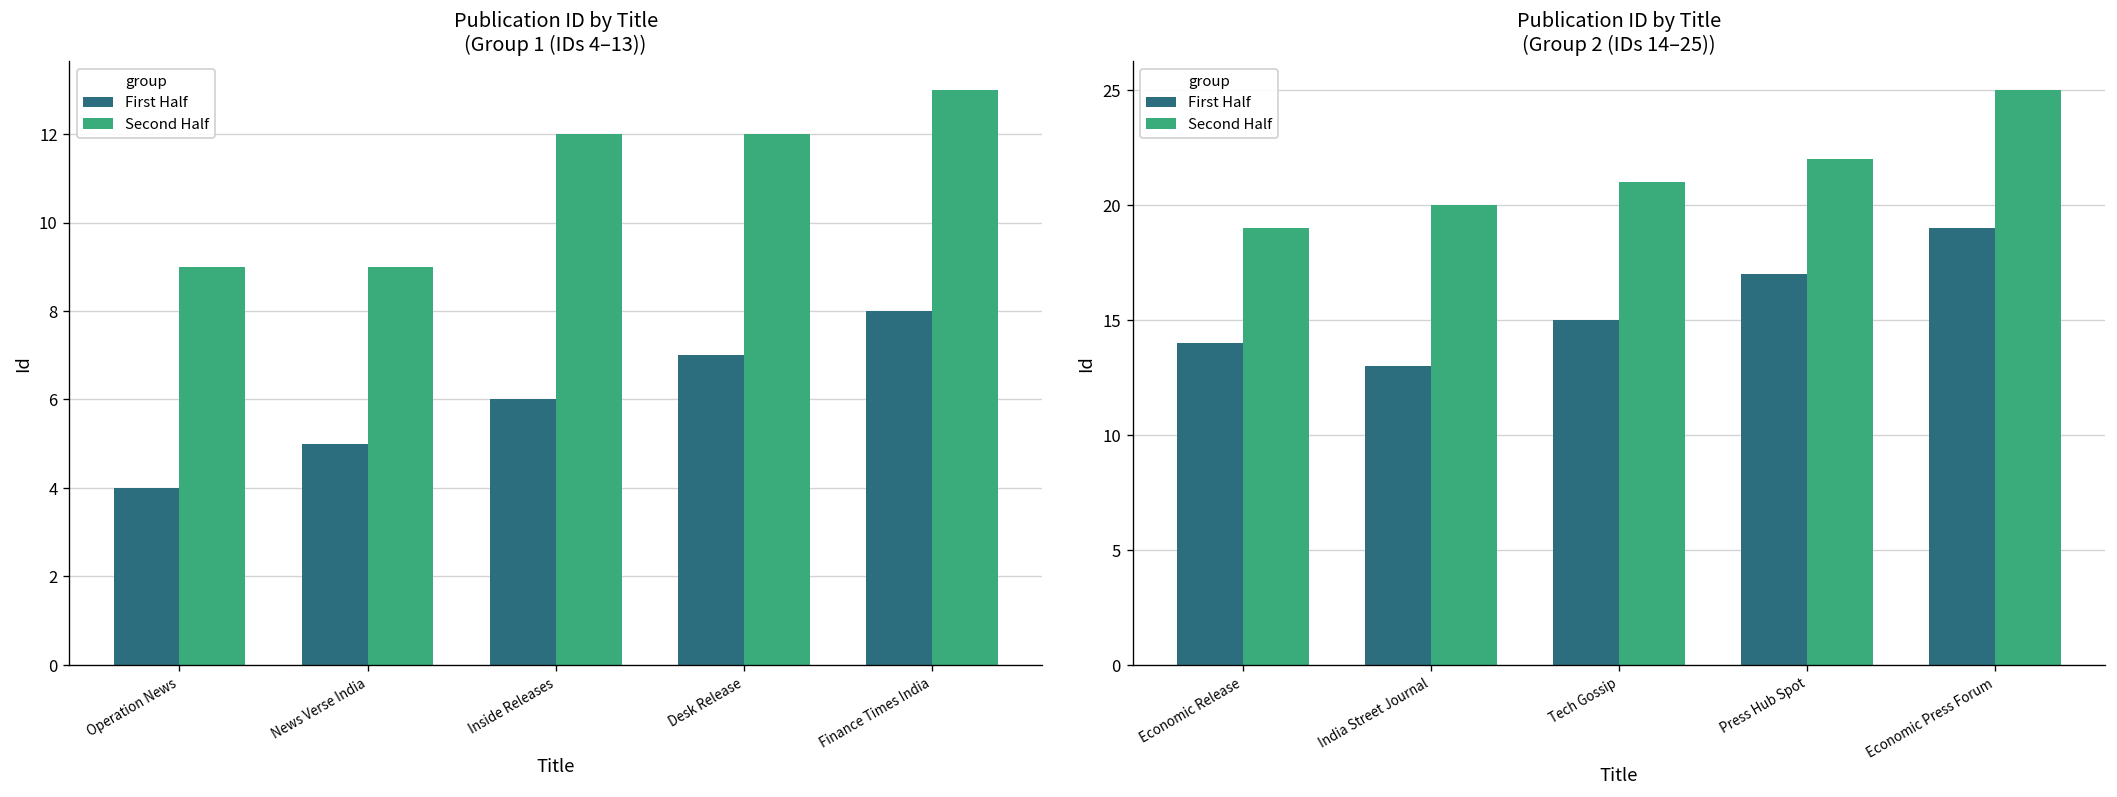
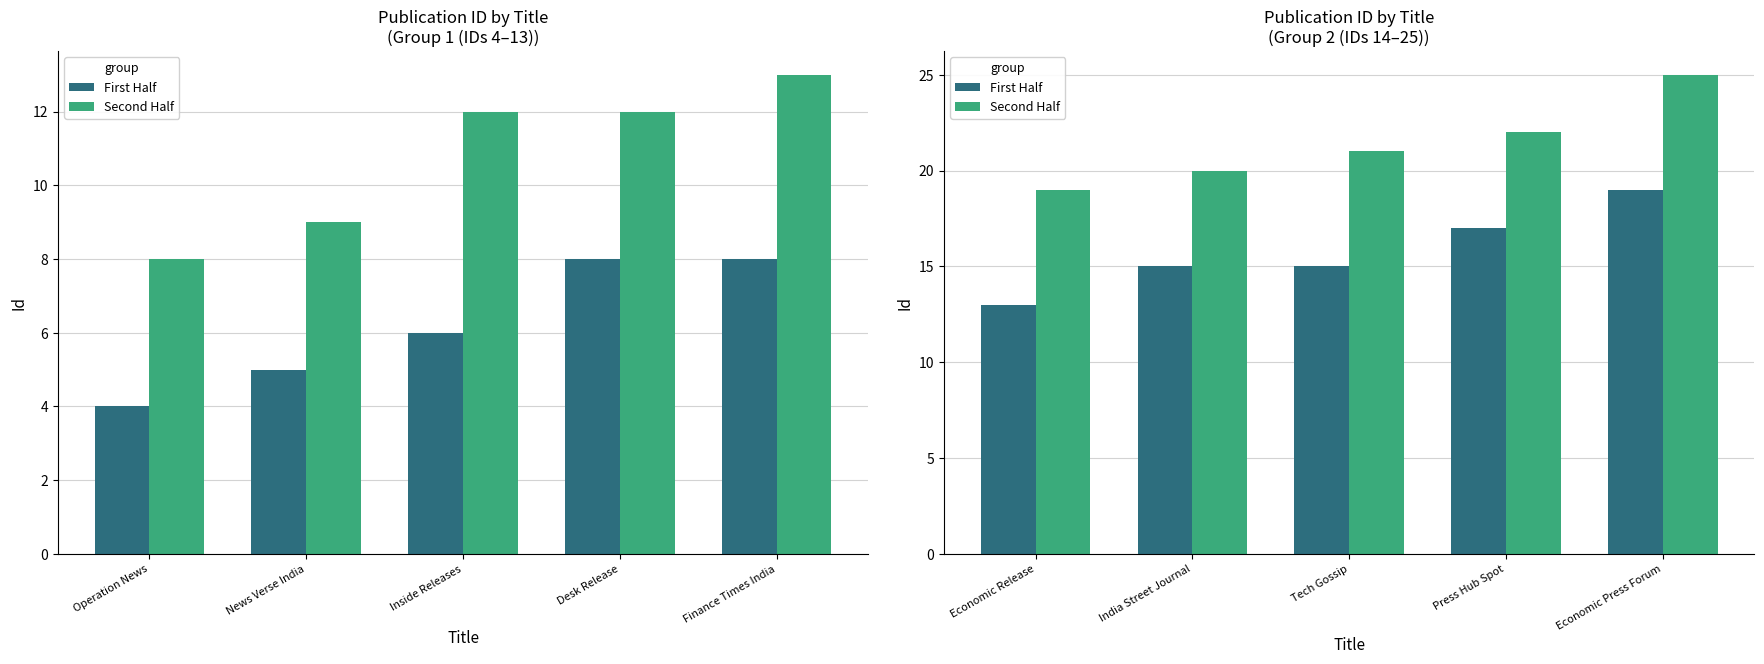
  {
    "Publication ID by Title (Group 1 (IDs 4–13))": {
      "First Half": {
        "Operation News": 4,
        "News Verse India": 5,
        "Inside Releases": 6,
-       "Desk Release": 7,
+       "Desk Release": 8,
        "Finance Times India": 8
      },
      "Second Half": {
-       "Operation News": 9,
+       "Operation News": 8,
        "News Verse India": 9,
        "Inside Releases": 12,
        "Desk Release": 12,
        "Finance Times India": 13
      }
    },
    "Publication ID by Title (Group 2 (IDs 14–25))": {
      "First Half": {
-       "Economic Release": 14,
-       "India Street Journal": 13,
+       "Economic Release": 13,
+       "India Street Journal": 15,
        "Tech Gossip": 15,
        "Press Hub Spot": 17,
        "Economic Press Forum": 19
      },
      "Second Half": {
        "Economic Release": 19,
        "India Street Journal": 20,
        "Tech Gossip": 21,
        "Press Hub Spot": 22,
        "Economic Press Forum": 25
      }
    }
  }
